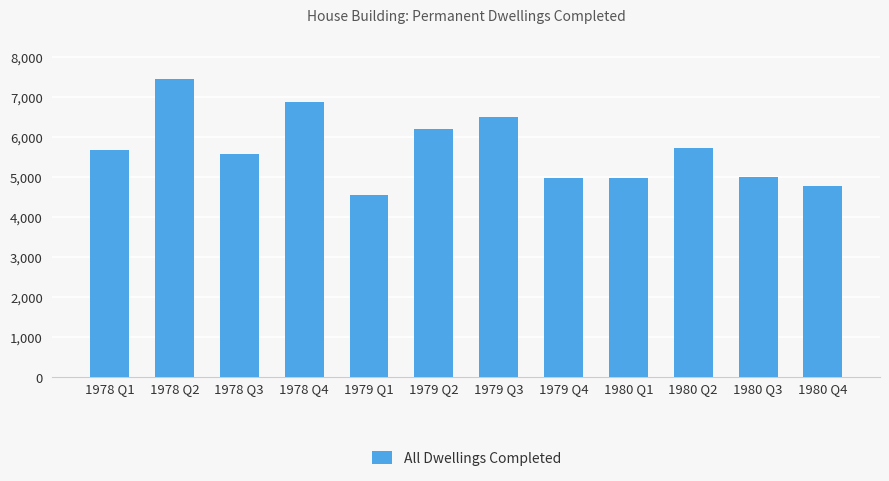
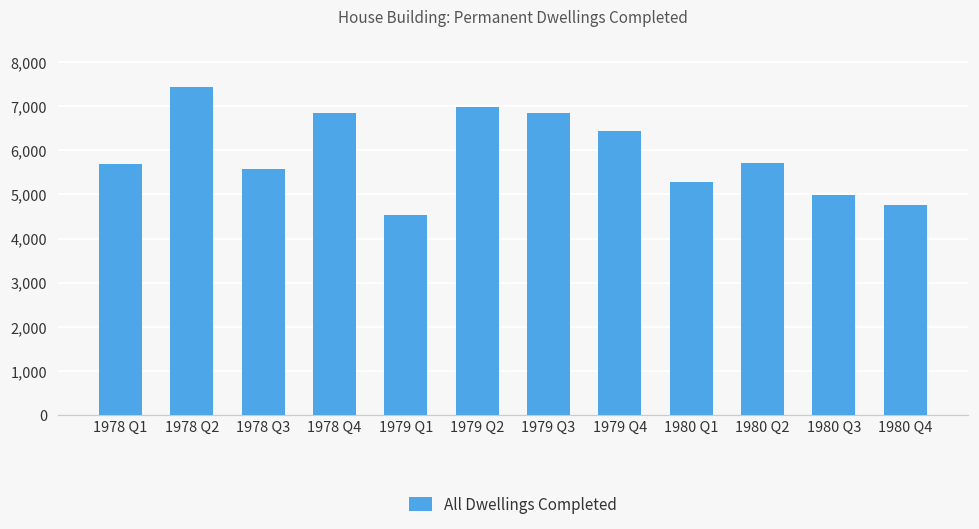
  {
    "1978 Q1": "5,700",
    "1978 Q2": "7,400",
    "1978 Q3": "5,600",
    "1978 Q4": "6,900",
    "1979 Q1": "4,500",
-   "1979 Q2": "6,200",
-   "1979 Q3": "6,500",
-   "1979 Q4": "5,000",
-   "1980 Q1": "5,000",
+   "1979 Q2": "7,000",
+   "1979 Q3": "6,900",
+   "1979 Q4": "6,500",
+   "1980 Q1": "5,300",
    "1980 Q2": "5,700",
    "1980 Q3": "5,000",
    "1980 Q4": "4,800"
  }
